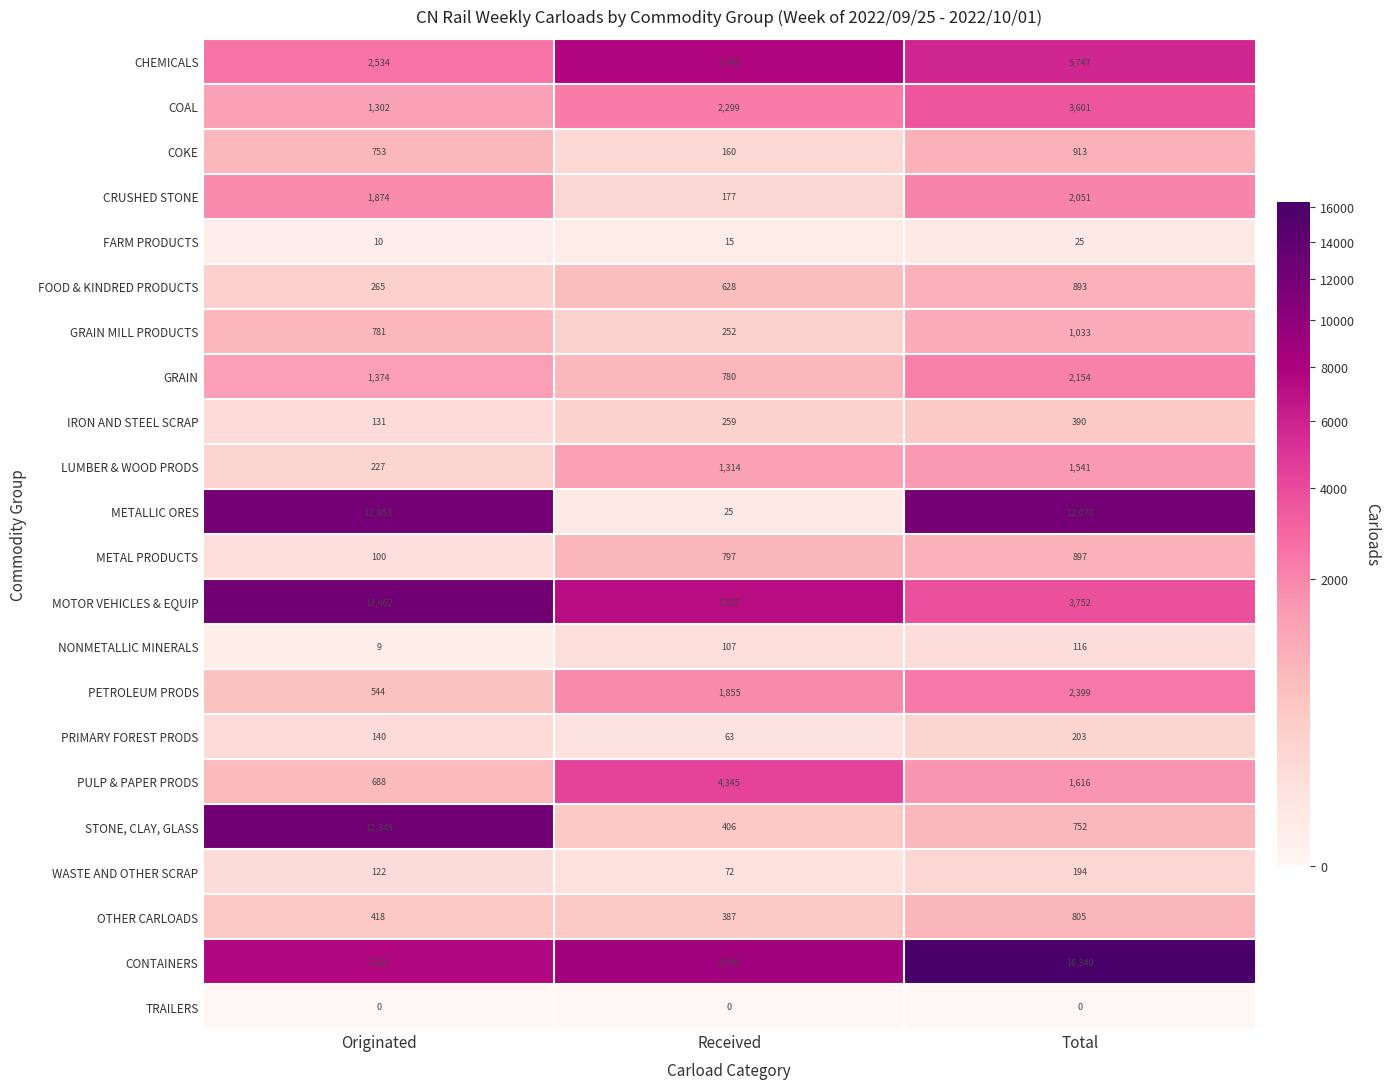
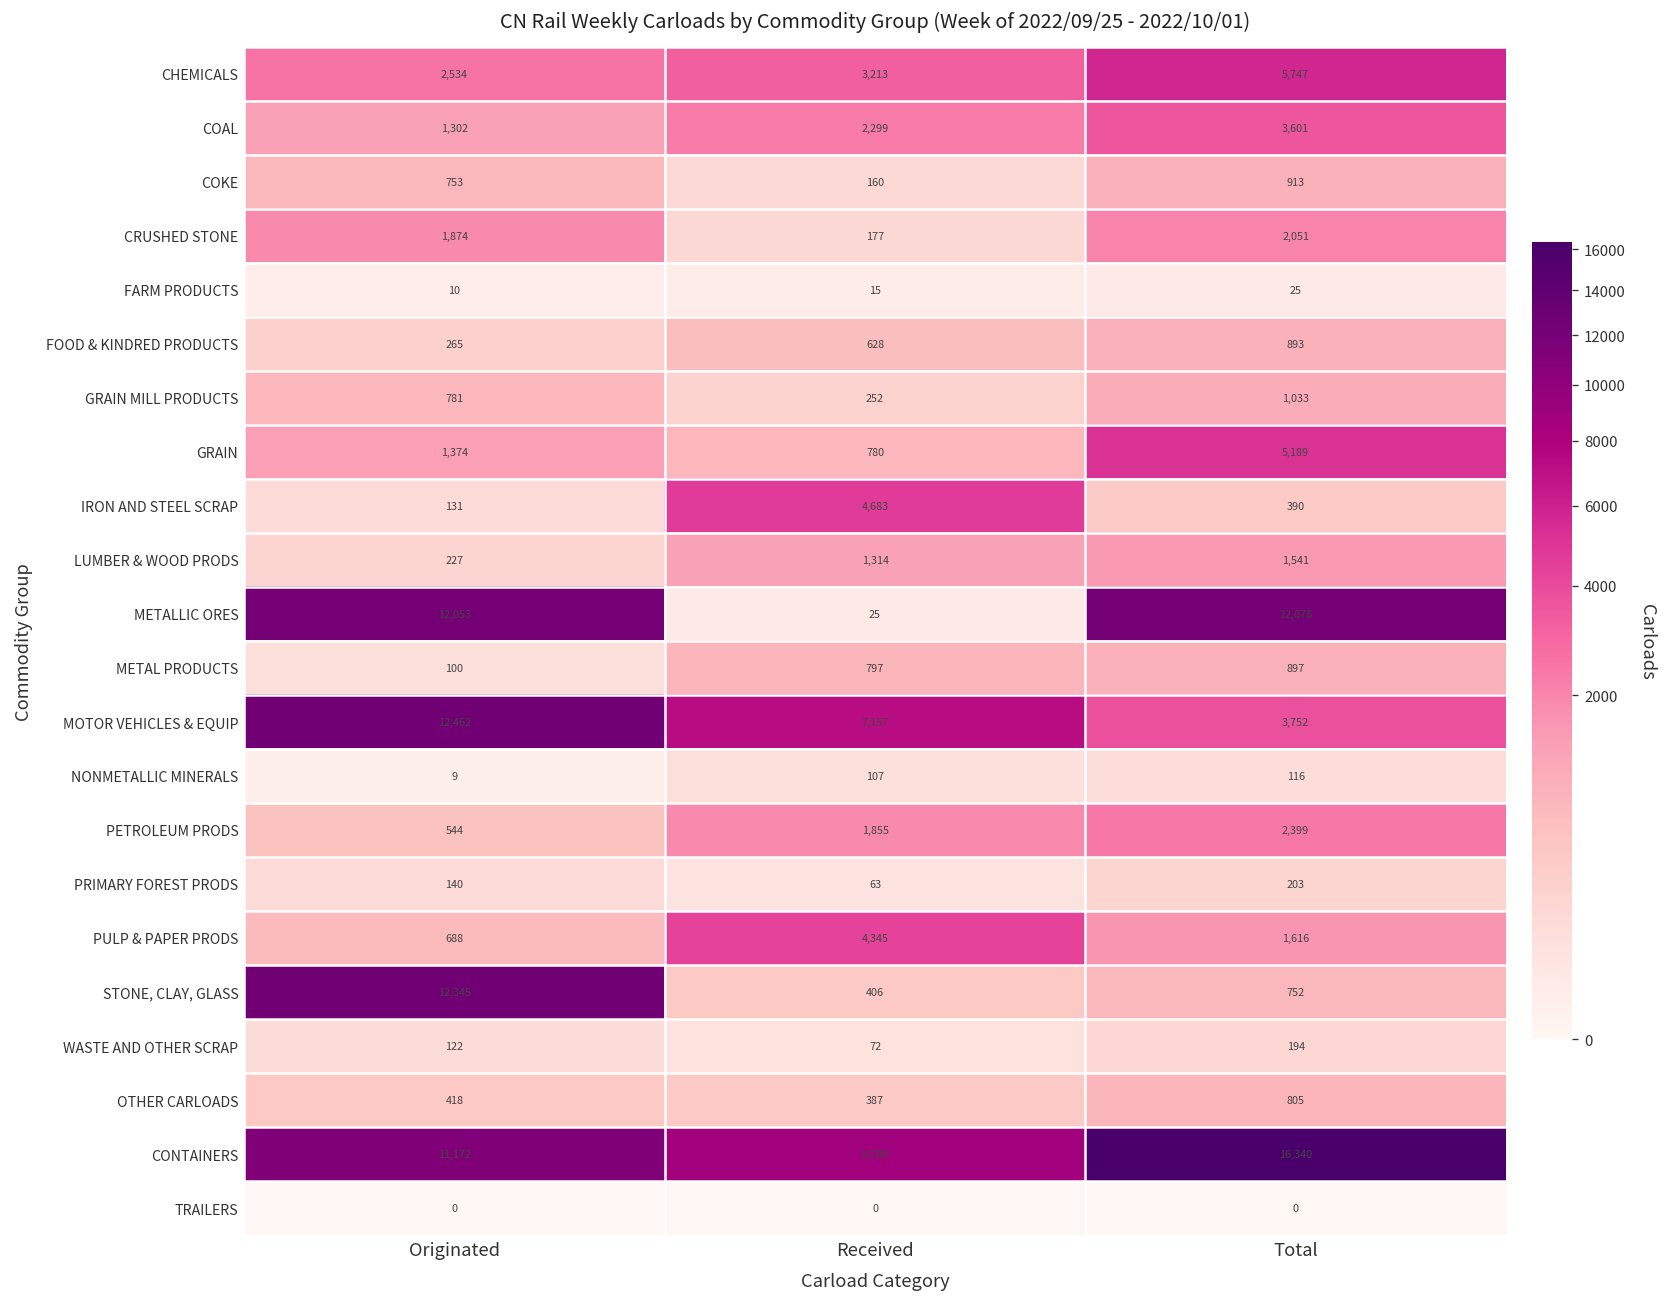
  {
    "CHEMICALS": {
      "Originated": "2,534",
-     "Received": "7,743",
+     "Received": "3,213",
      "Total": "5,747"
    },
    "COAL": {
      "Originated": "1,302",
      "Received": "2,299",
      "Total": "3,601"
    },
    "COKE": {
      "Originated": "753",
      "Received": "160",
      "Total": "913"
    },
    "CRUSHED STONE": {
      "Originated": "1,874",
      "Received": "177",
      "Total": "2,051"
    },
    "FARM PRODUCTS": {
      "Originated": "10",
      "Received": "15",
      "Total": "25"
    },
    "FOOD & KINDRED PRODUCTS": {
      "Originated": "265",
      "Received": "628",
      "Total": "893"
    },
    "GRAIN MILL PRODUCTS": {
      "Originated": "781",
      "Received": "252",
      "Total": "1,033"
    },
    "GRAIN": {
      "Originated": "1,374",
      "Received": "780",
-     "Total": "2,154"
+     "Total": "5,189"
    },
    "IRON AND STEEL SCRAP": {
      "Originated": "131",
-     "Received": "259",
+     "Received": "4,683",
      "Total": "390"
    },
    "LUMBER & WOOD PRODS": {
      "Originated": "227",
      "Received": "1,314",
      "Total": "1,541"
    },
    "METALLIC ORES": {
      "Originated": "12,053",
      "Received": "25",
      "Total": "12,078"
    },
    "METAL PRODUCTS": {
      "Originated": "100",
      "Received": "797",
      "Total": "897"
    },
    "MOTOR VEHICLES & EQUIP": {
      "Originated": "12,462",
      "Received": "7,157",
      "Total": "3,752"
    },
    "NONMETALLIC MINERALS": {
      "Originated": "9",
      "Received": "107",
      "Total": "116"
    },
    "PETROLEUM PRODS": {
      "Originated": "544",
      "Received": "1,855",
      "Total": "2,399"
    },
    "PRIMARY FOREST PRODS": {
      "Originated": "140",
      "Received": "63",
      "Total": "203"
    },
    "PULP & PAPER PRODS": {
      "Originated": "688",
      "Received": "4,345",
      "Total": "1,616"
    },
    "STONE, CLAY, GLASS": {
      "Originated": "12,345",
      "Received": "406",
      "Total": "752"
    },
    "WASTE AND OTHER SCRAP": {
      "Originated": "122",
      "Received": "72",
      "Total": "194"
    },
    "OTHER CARLOADS": {
      "Originated": "418",
      "Received": "387",
      "Total": "805"
    },
    "CONTAINERS": {
-     "Originated": "7,631",
+     "Originated": "11,172",
      "Received": "8,709",
      "Total": "16,340"
    },
    "TRAILERS": {
      "Originated": "0",
      "Received": "0",
      "Total": "0"
    }
  }
